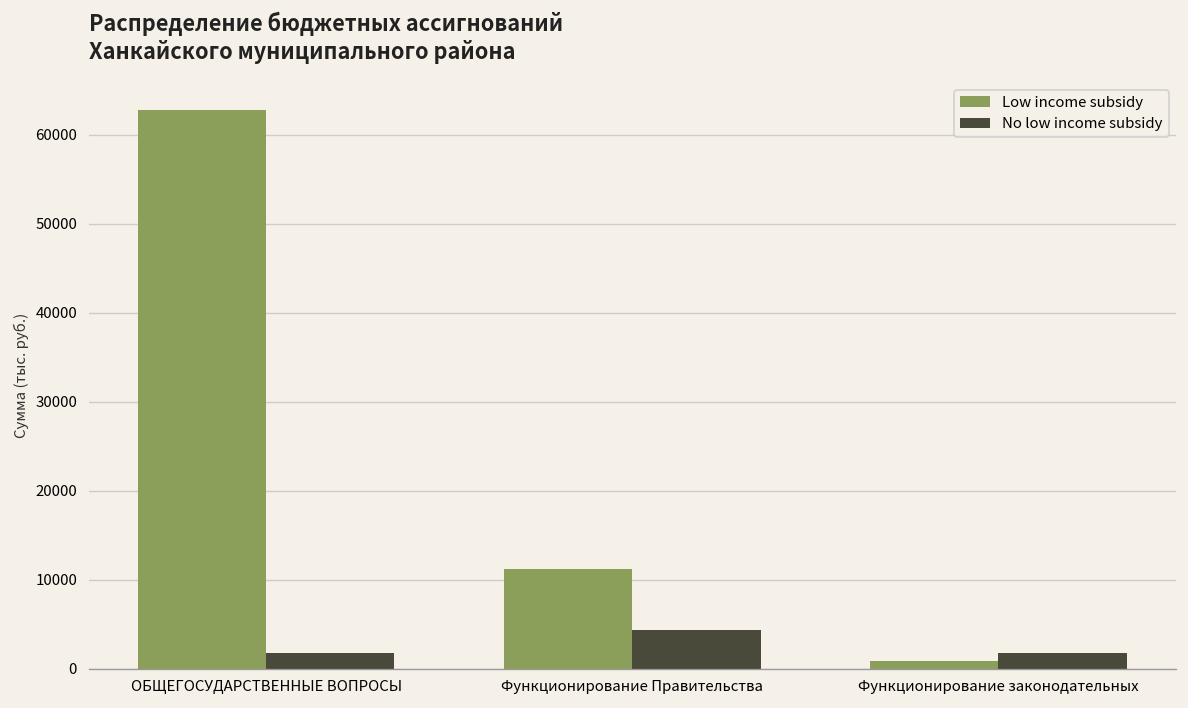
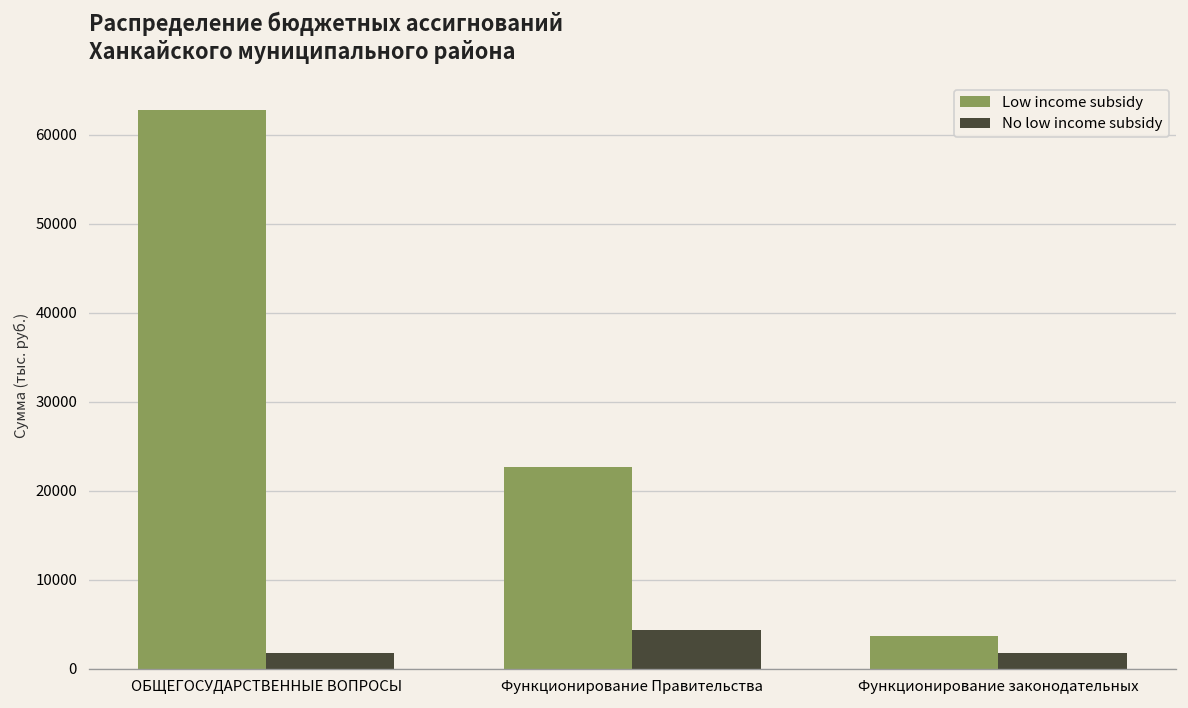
  {
    "Low income subsidy": {
      "ОБЩЕГОСУДАРСТВЕННЫЕ ВОПРОСЫ": 63000,
-     "Функционирование Правительства": 11000,
-     "Функционирование законодательных": 1000
+     "Функционирование Правительства": 23000,
+     "Функционирование законодательных": 4000
    },
    "No low income subsidy": {
      "ОБЩЕГОСУДАРСТВЕННЫЕ ВОПРОСЫ": 2000,
      "Функционирование Правительства": 4000,
      "Функционирование законодательных": 2000
    }
  }
